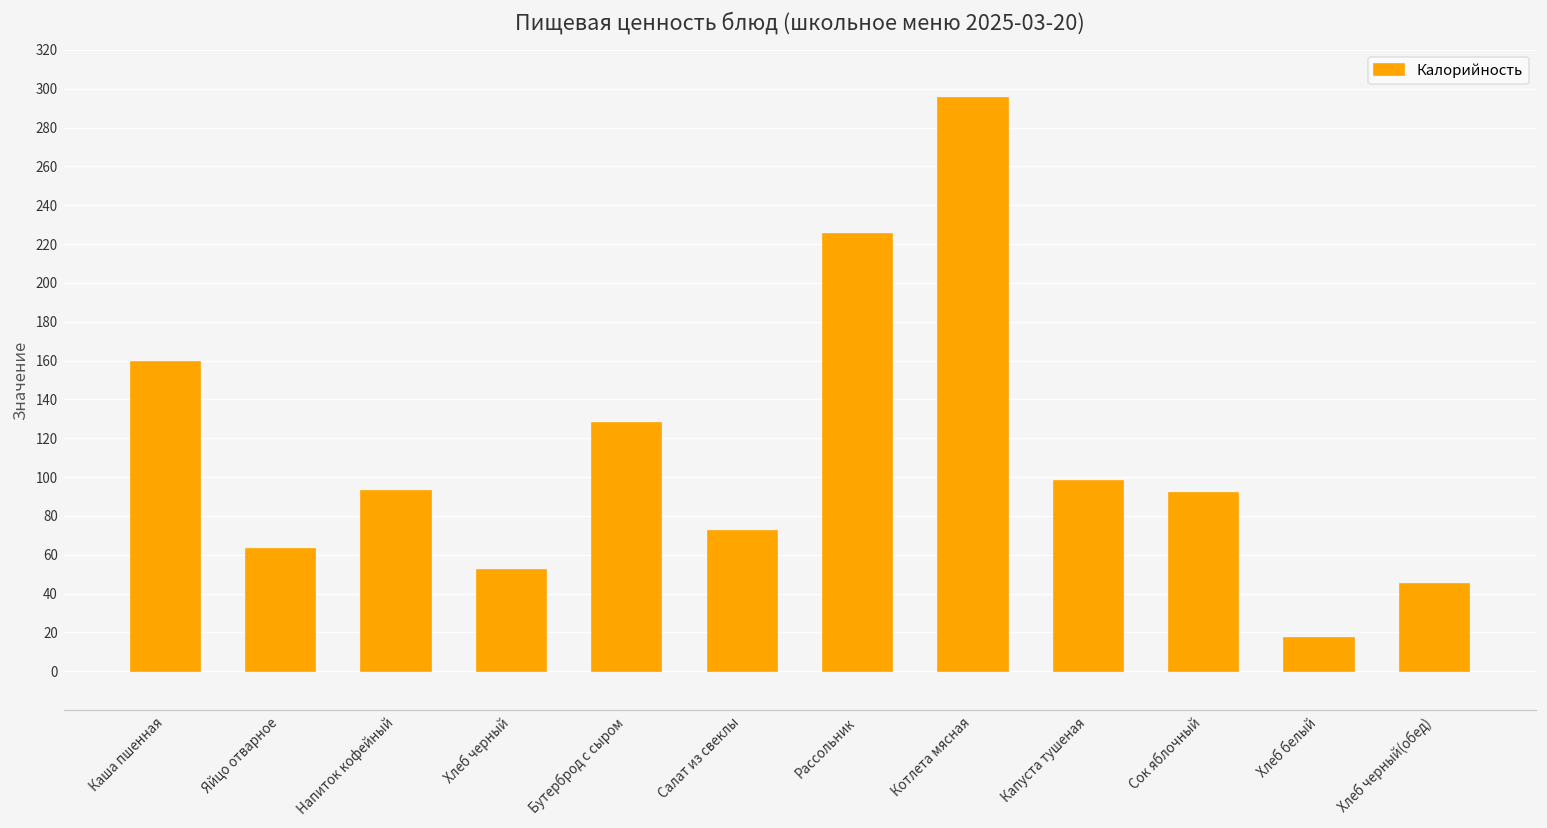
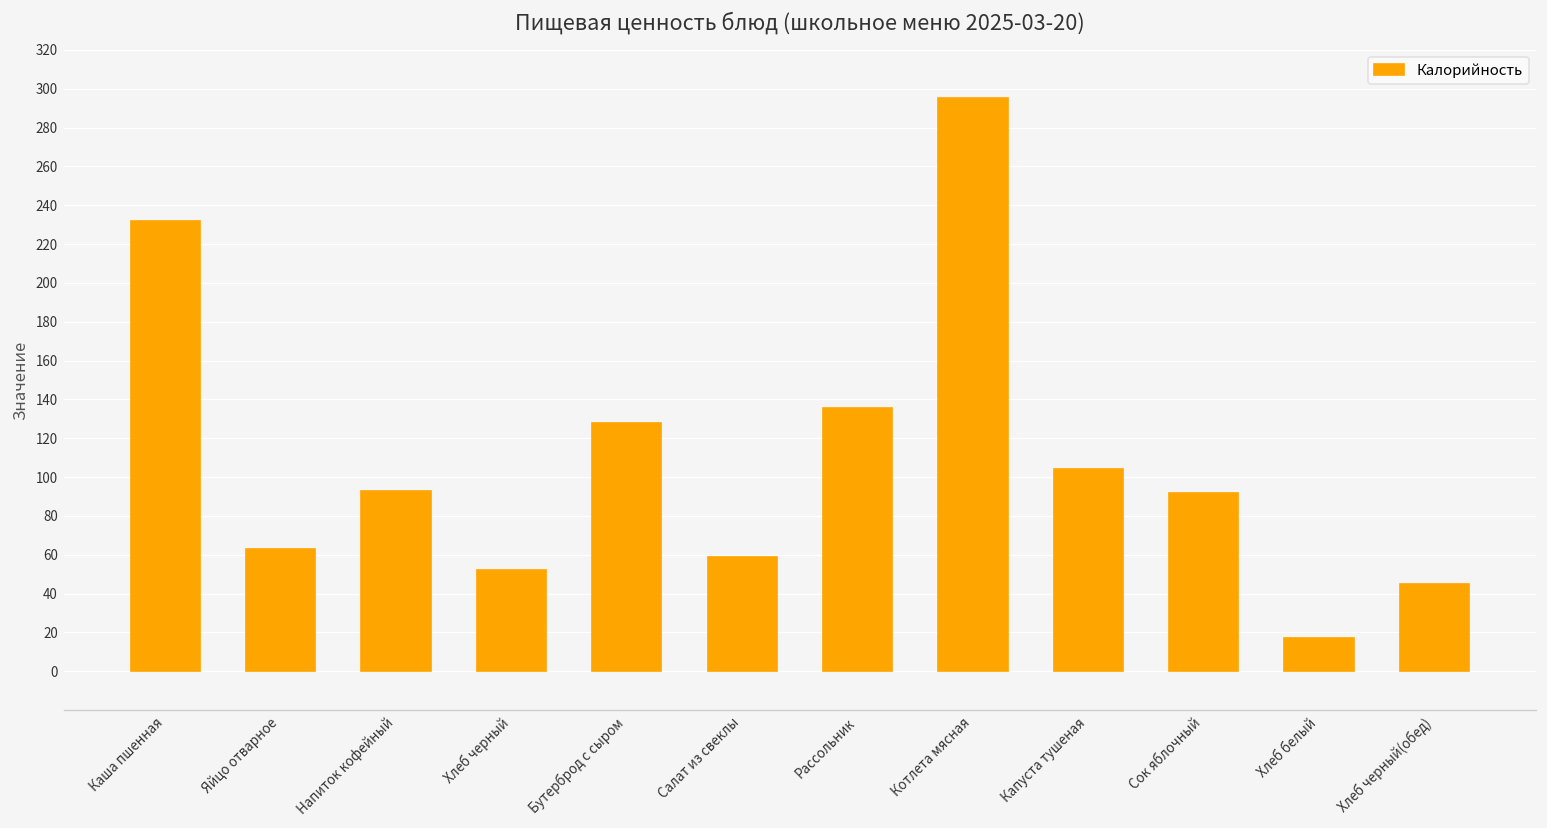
  {
-   "Каша пшенная": 159,
+   "Каша пшенная": 232,
    "Яйцо отварное": 63,
    "Напиток кофейный": 93,
    "Хлеб черный": 52,
    "Бутерброд с сыром": 128,
-   "Салат из свеклы": 72,
-   "Рассольник": 225,
+   "Салат из свеклы": 59,
+   "Рассольник": 136,
    "Котлета мясная": 295,
-   "Капуста тушеная": 98,
+   "Капуста тушеная": 104,
    "Сок яблочный": 92,
    "Хлеб белый": 17,
    "Хлеб черный(обед)": 45
  }
